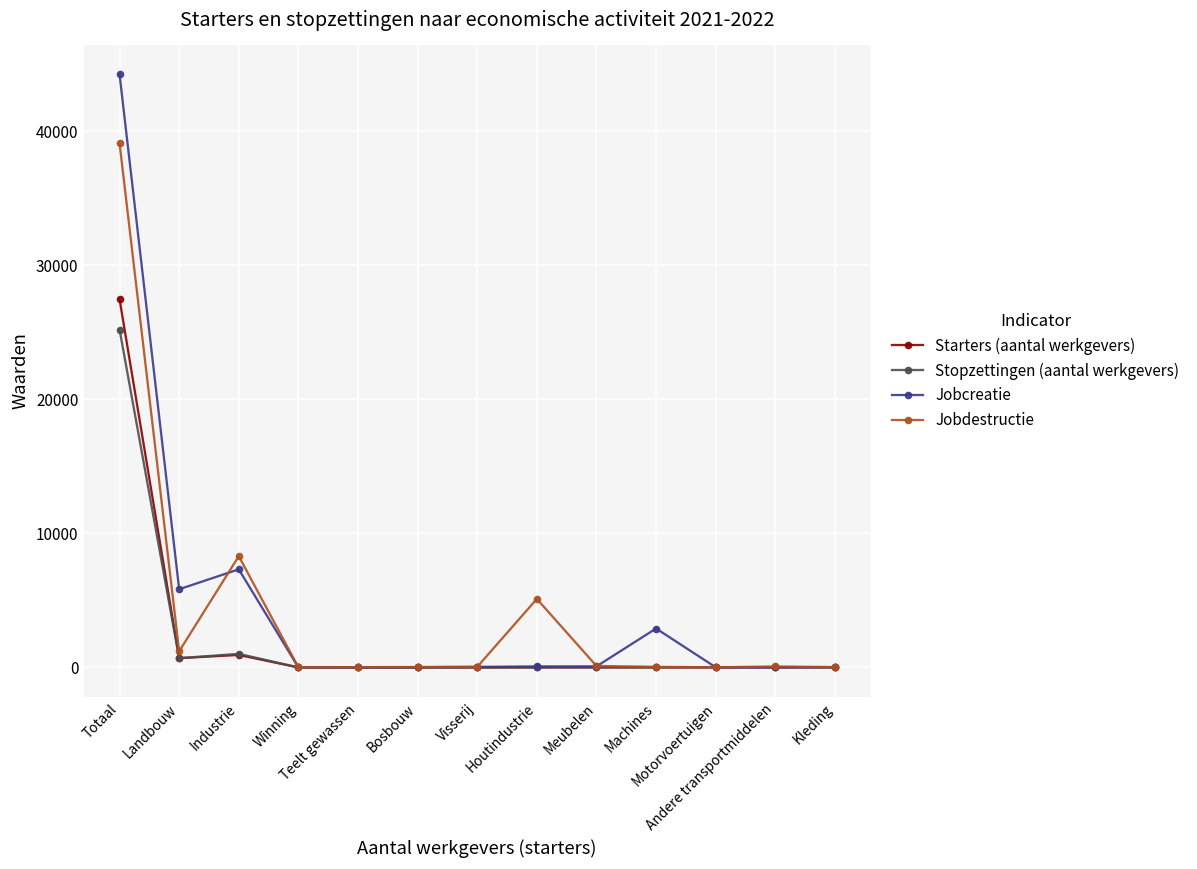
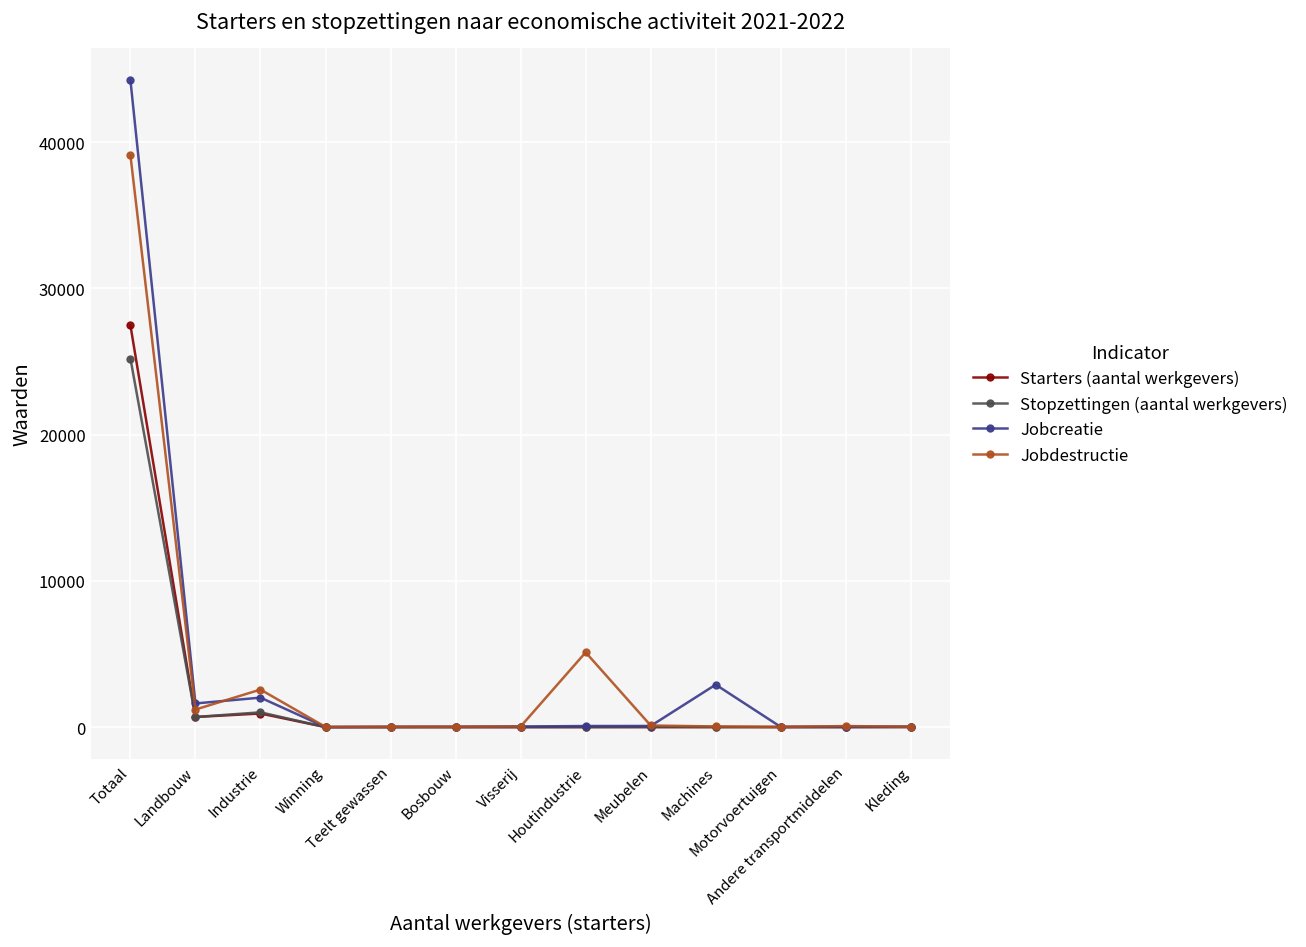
  {
    "Starters (aantal werkgevers)": {
      "Totaal": 27500
    },
    "Stopzettingen (aantal werkgevers)": {
      "Totaal": 25200
    },
    "Jobcreatie": {
      "Totaal": 44200,
-     "Landbouw": 5800,
-     "Industrie": 7300,
+     "Landbouw": 1600,
+     "Industrie": 2000,
      "Machines": 2900
    },
    "Jobdestructie": {
      "Totaal": 39100,
      "Landbouw": 1200,
-     "Industrie": 8300,
+     "Industrie": 2600,
      "Houtindustrie": 5100
    }
  }
